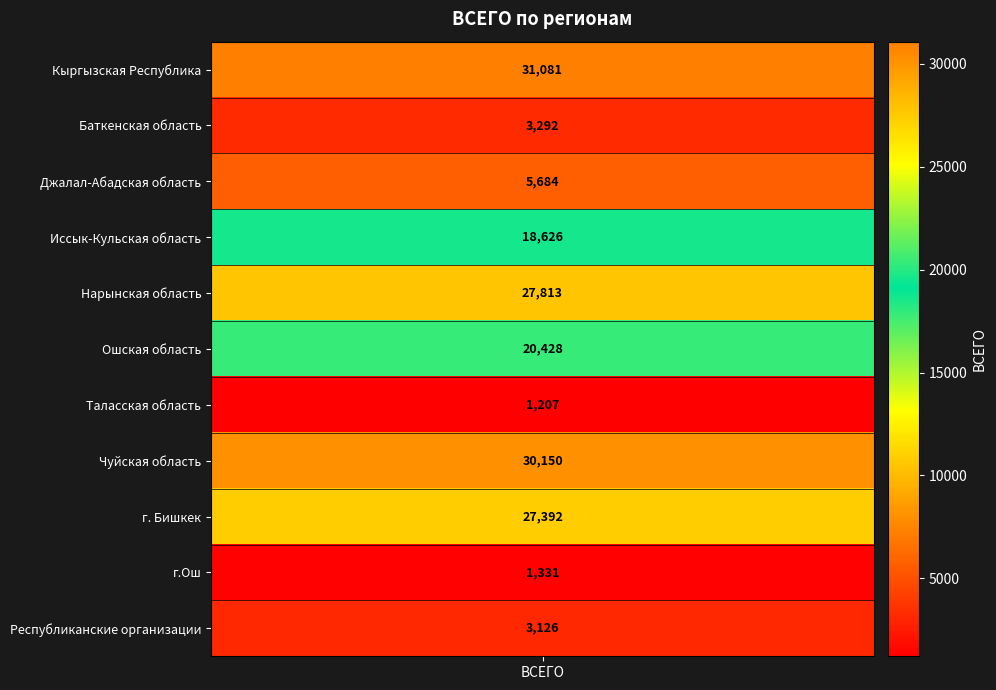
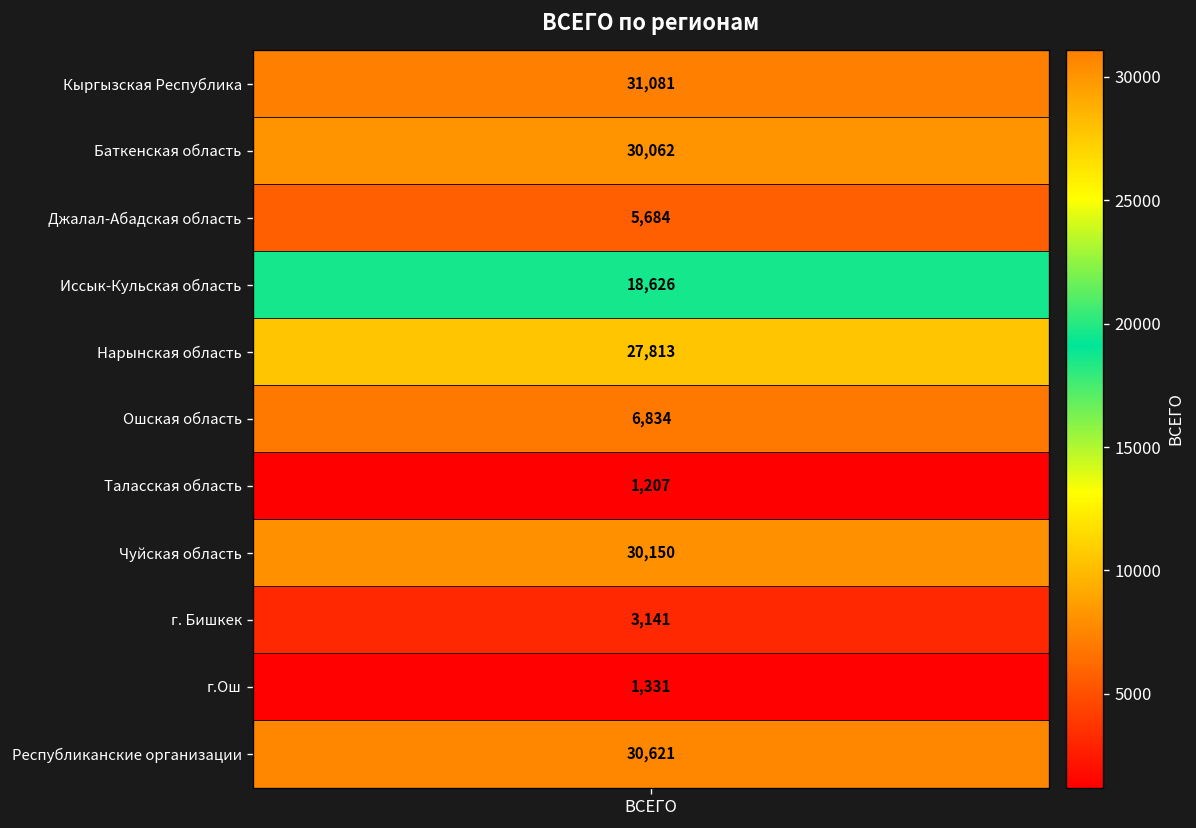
  {
    "Кыргызская Республика": {
      "ВСЕГО": "31,081"
    },
    "Баткенская область": {
-     "ВСЕГО": "3,292"
+     "ВСЕГО": "30,062"
    },
    "Джалал-Абадская область": {
      "ВСЕГО": "5,684"
    },
    "Иссык-Кульская область": {
      "ВСЕГО": "18,626"
    },
    "Нарынская область": {
      "ВСЕГО": "27,813"
    },
    "Ошская область": {
-     "ВСЕГО": "20,428"
+     "ВСЕГО": "6,834"
    },
    "Таласская область": {
      "ВСЕГО": "1,207"
    },
    "Чуйская область": {
      "ВСЕГО": "30,150"
    },
    "г. Бишкек": {
-     "ВСЕГО": "27,392"
+     "ВСЕГО": "3,141"
    },
    "г.Ош": {
      "ВСЕГО": "1,331"
    },
    "Республиканские организации": {
-     "ВСЕГО": "3,126"
+     "ВСЕГО": "30,621"
    }
  }
